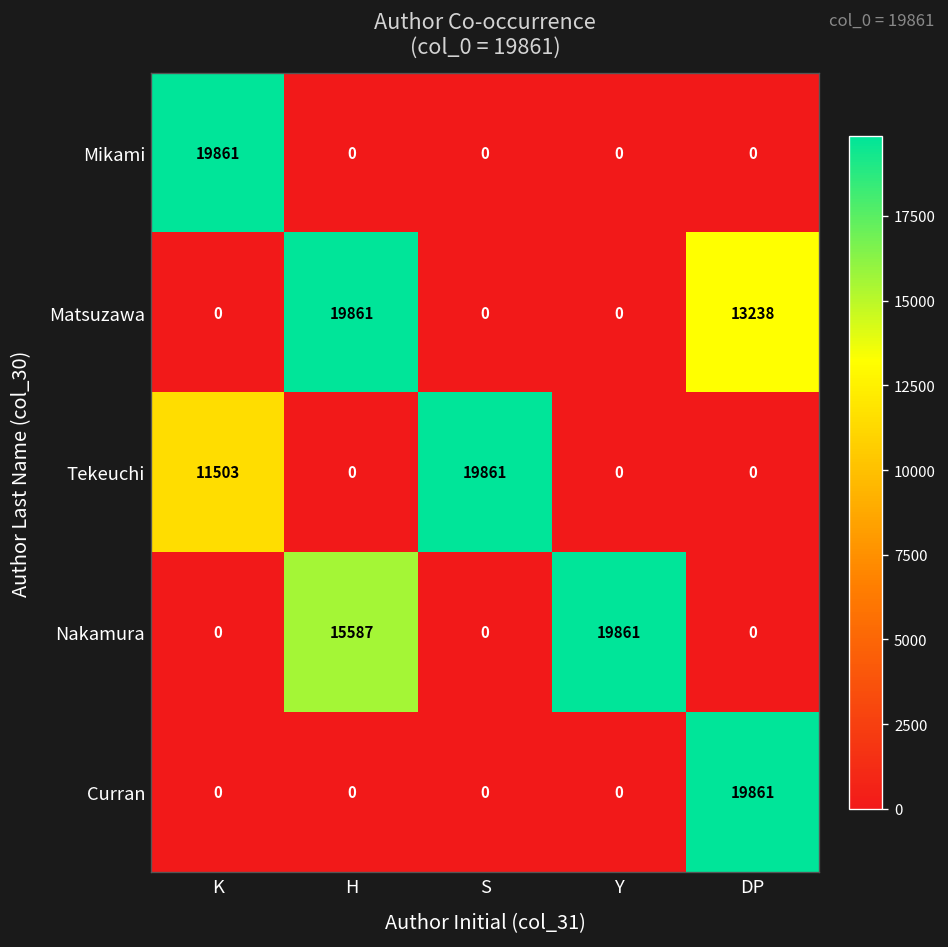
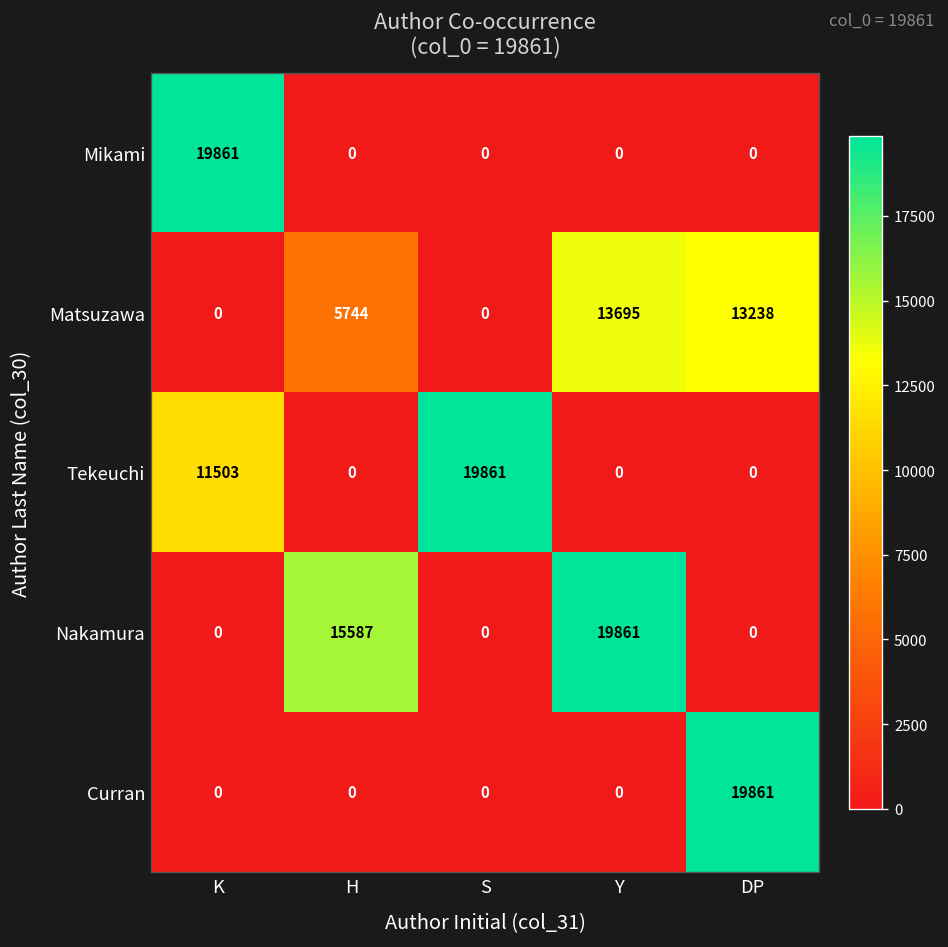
  {
    "Mikami": {
      "K": 19861,
      "H": 0,
      "S": 0,
      "Y": 0,
      "DP": 0
    },
    "Matsuzawa": {
      "K": 0,
-     "H": 19861,
+     "H": 5744,
      "S": 0,
-     "Y": 0,
+     "Y": 13695,
      "DP": 13238
    },
    "Tekeuchi": {
      "K": 11503,
      "H": 0,
      "S": 19861,
      "Y": 0,
      "DP": 0
    },
    "Nakamura": {
      "K": 0,
      "H": 15587,
      "S": 0,
      "Y": 19861,
      "DP": 0
    },
    "Curran": {
      "K": 0,
      "H": 0,
      "S": 0,
      "Y": 0,
      "DP": 19861
    }
  }
